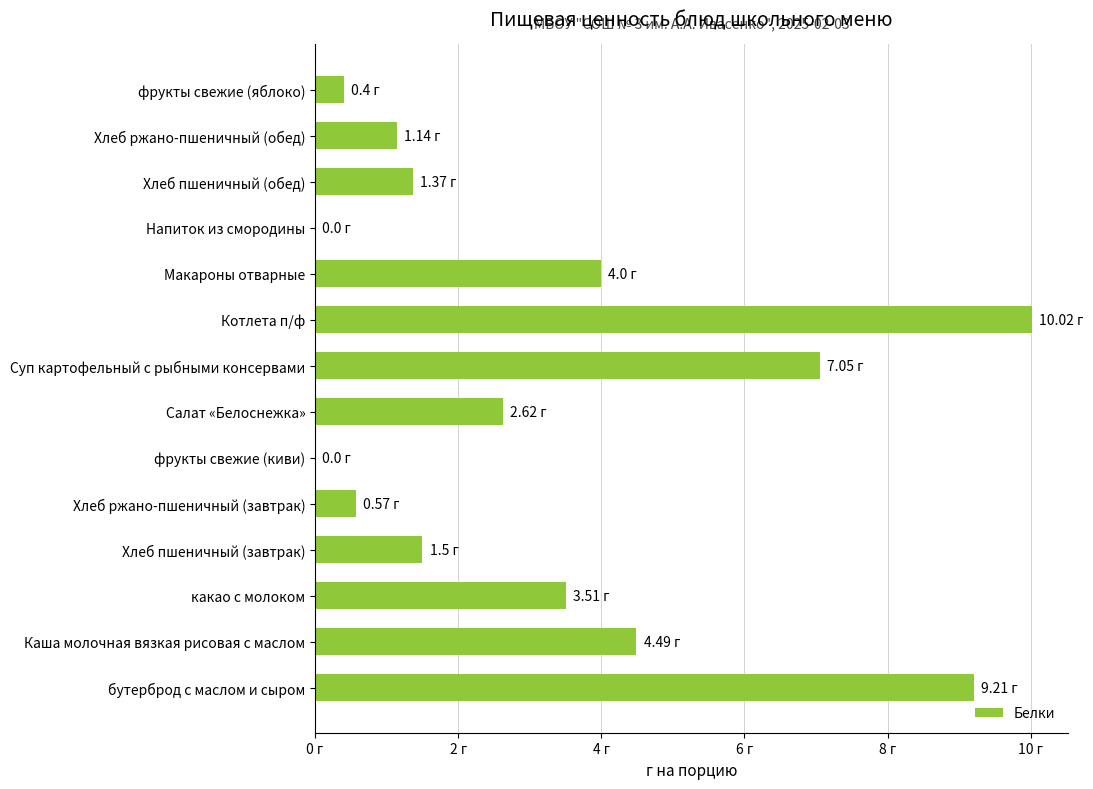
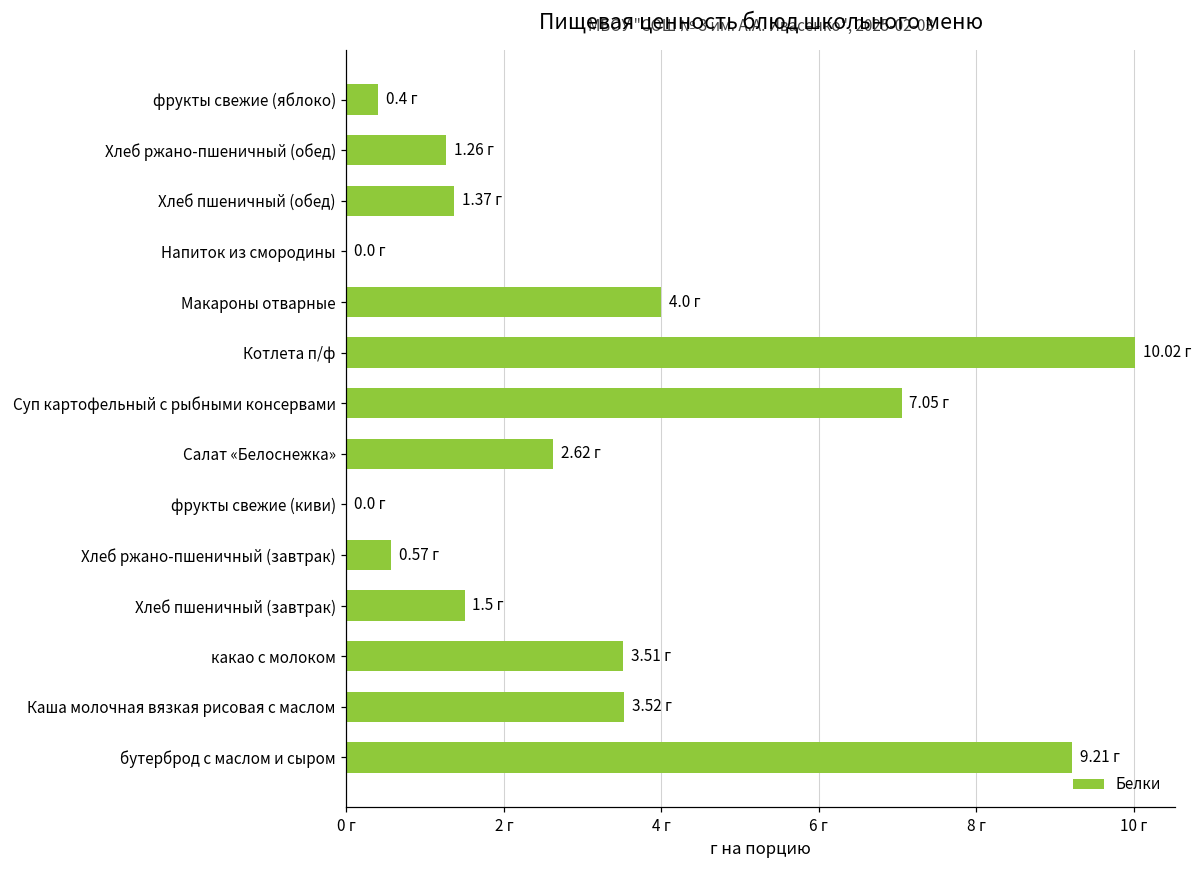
  {
    "фрукты свежие (яблоко)": 0.4,
-   "Хлеб ржано-пшеничный (обед)": 1.14,
+   "Хлеб ржано-пшеничный (обед)": 1.26,
    "Хлеб пшеничный (обед)": 1.37,
    "Напиток из смородины": 0.0,
    "Макароны отварные": 4.0,
    "Котлета п/ф": 10.02,
    "Суп картофельный с рыбными консервами": 7.05,
    "Салат «Белоснежка»": 2.62,
    "фрукты свежие (киви)": 0.0,
    "Хлеб ржано-пшеничный (завтрак)": 0.57,
    "Хлеб пшеничный (завтрак)": 1.5,
    "какао с молоком": 3.51,
-   "Каша молочная вязкая рисовая с маслом": 4.49,
+   "Каша молочная вязкая рисовая с маслом": 3.52,
    "бутерброд с маслом и сыром": 9.21
  }
